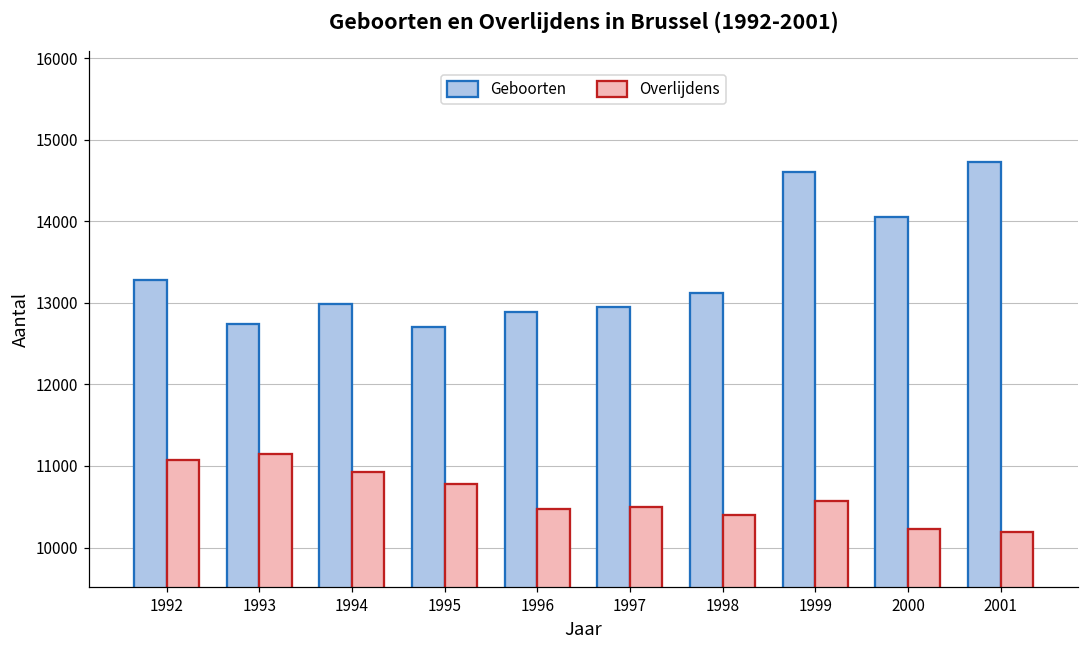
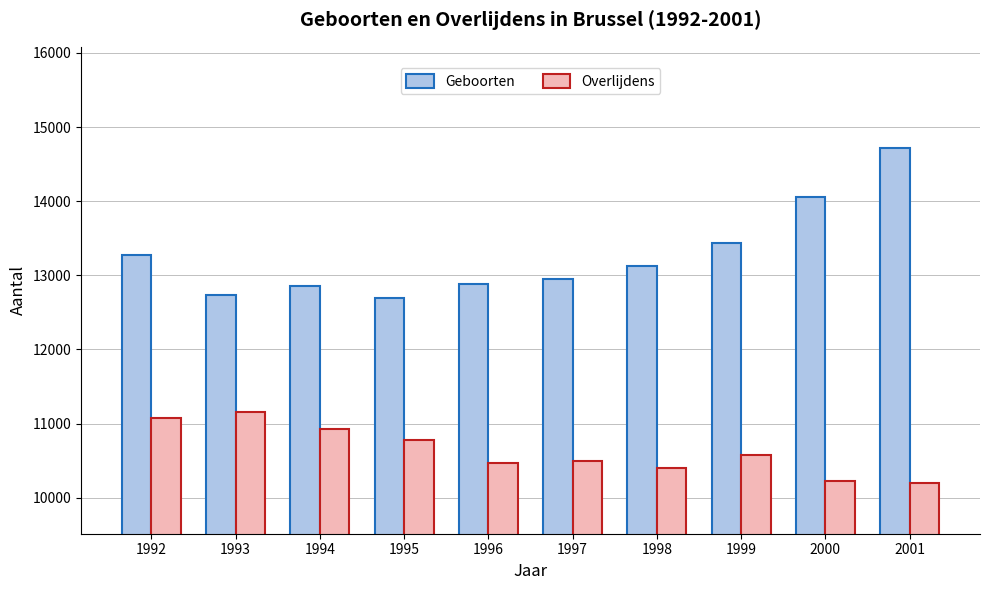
  {
    "Geboorten": {
      "1992": 13300,
      "1993": 12700,
-     "1994": 13000,
+     "1994": 12900,
      "1995": 12700,
      "1996": 12900,
      "1997": 12900,
      "1998": 13100,
-     "1999": 14600,
+     "1999": 13400,
      "2000": 14100,
      "2001": 14700
    },
    "Overlijdens": {
      "1992": 11100,
      "1993": 11200,
      "1994": 10900,
      "1995": 10800,
      "1996": 10500,
      "1997": 10500,
      "1998": 10400,
      "1999": 10600,
      "2000": 10200,
      "2001": 10200
    }
  }
